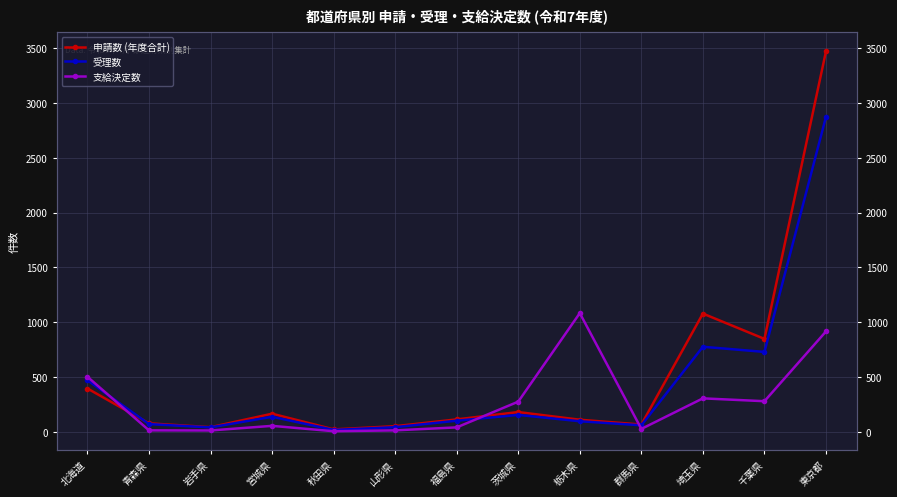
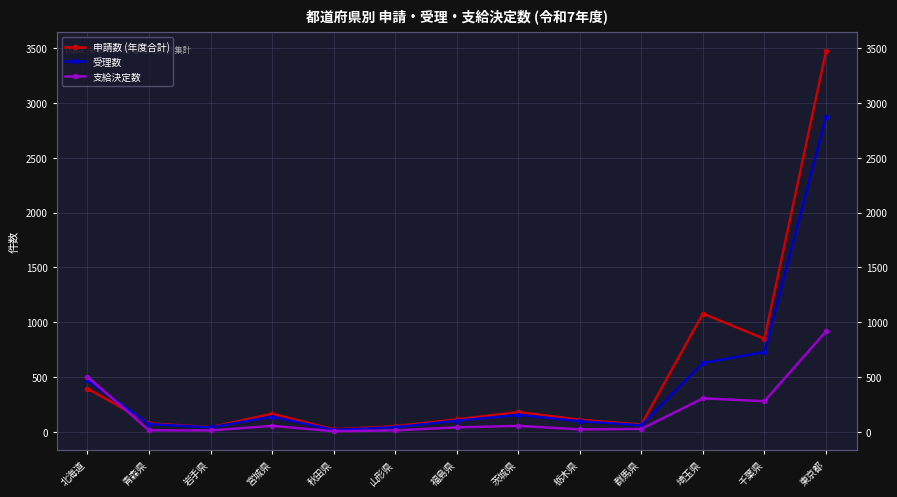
  {
    "申請数 (年度合計)": {
      "北海道": 400,
      "宮城県": 170,
      "茨城県": 180,
      "埼玉県": 1080,
      "千葉県": 850,
      "東京都": 3470
    },
    "受理数": {
      "北海道": 470,
      "宮城県": 140,
      "茨城県": 150,
-     "埼玉県": 780,
+     "埼玉県": 630,
      "千葉県": 730,
      "東京都": 2880
    },
    "支給決定数": {
      "北海道": 500,
      "青森県": 10,
      "岩手県": 10,
      "宮城県": 50,
      "山形県": 10,
      "福島県": 40,
-     "茨城県": 280,
-     "栃木県": 1080,
+     "茨城県": 50,
+     "栃木県": 20,
      "群馬県": 30,
      "埼玉県": 310,
      "千葉県": 280,
      "東京都": 920
    }
  }
